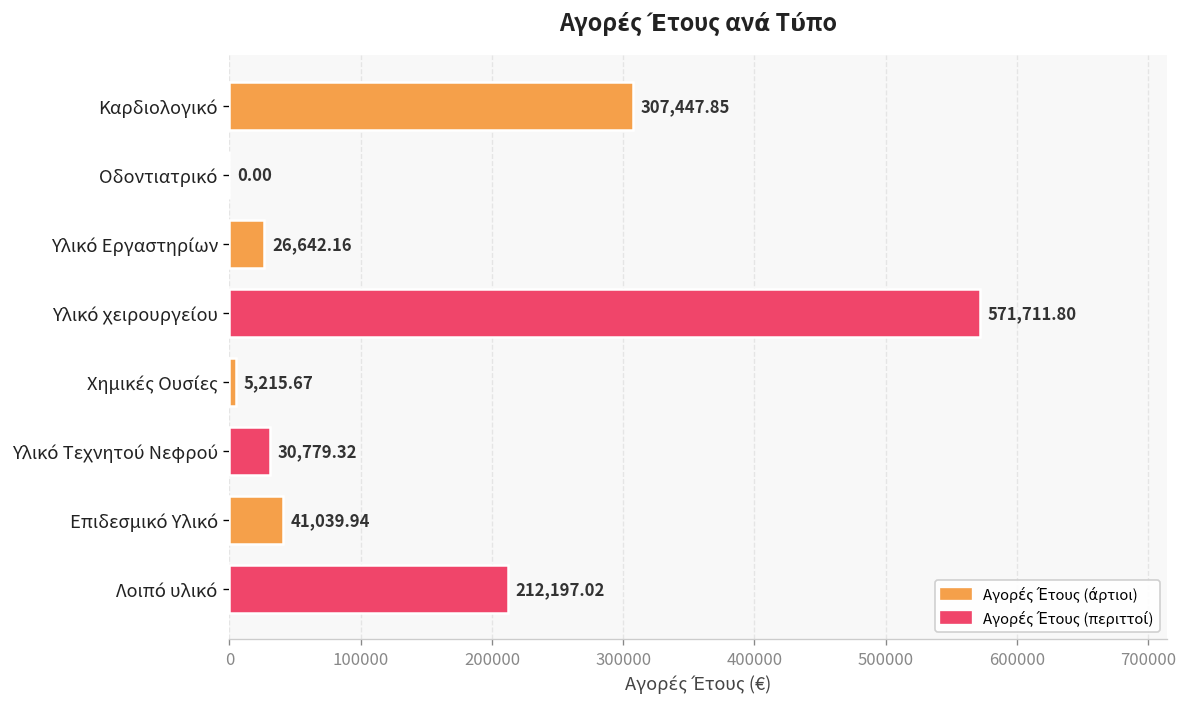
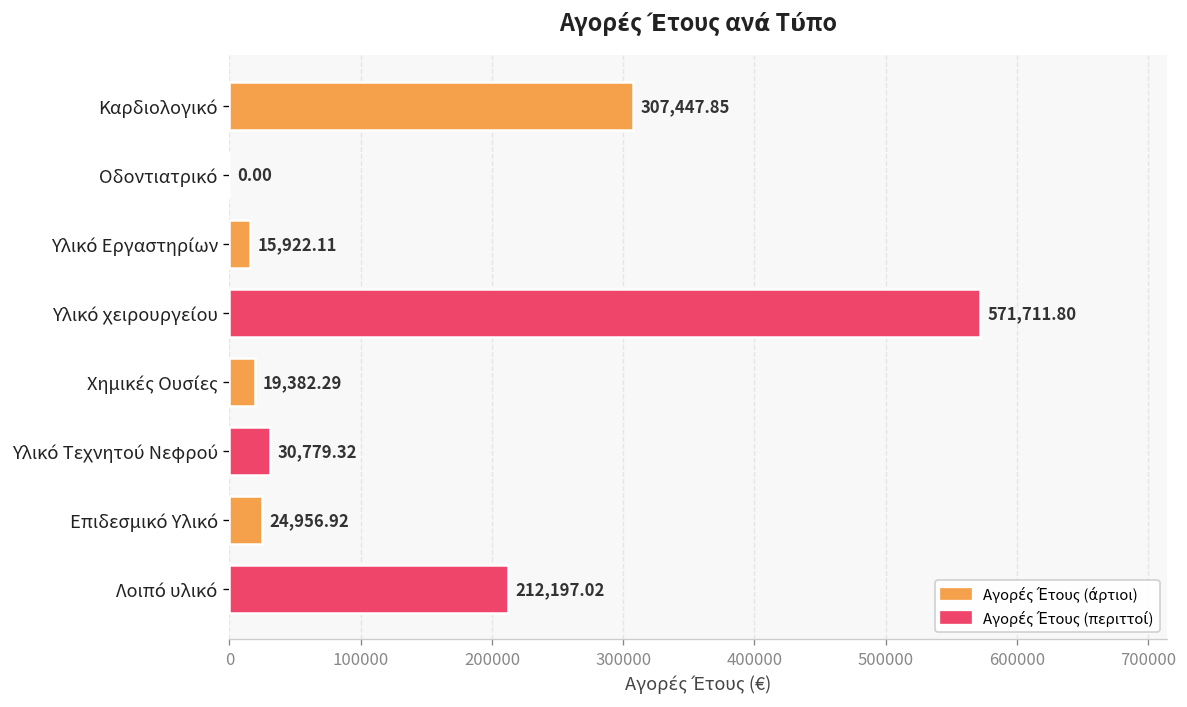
  {
    "Καρδιολογικό": "307,447.85",
    "Οδοντιατρικό": "0.00",
-   "Υλικό Εργαστηρίων": "26,642.16",
+   "Υλικό Εργαστηρίων": "15,922.11",
    "Υλικό χειρουργείου": "571,711.80",
-   "Χημικές Ουσίες": "5,215.67",
+   "Χημικές Ουσίες": "19,382.29",
    "Υλικό Τεχνητού Νεφρού": "30,779.32",
-   "Επιδεσμικό Υλικό": "41,039.94",
+   "Επιδεσμικό Υλικό": "24,956.92",
    "Λοιπό υλικό": "212,197.02"
  }
